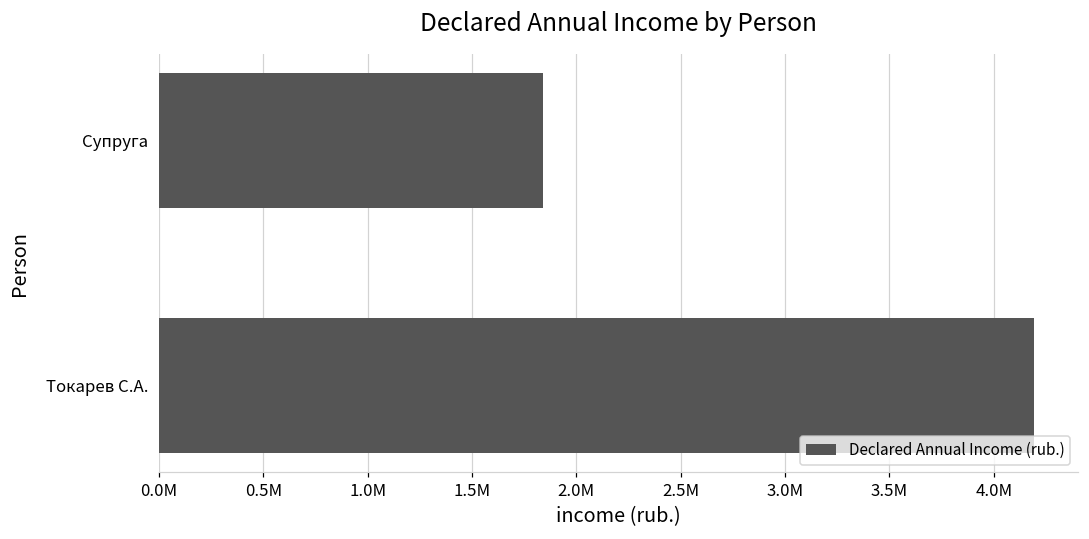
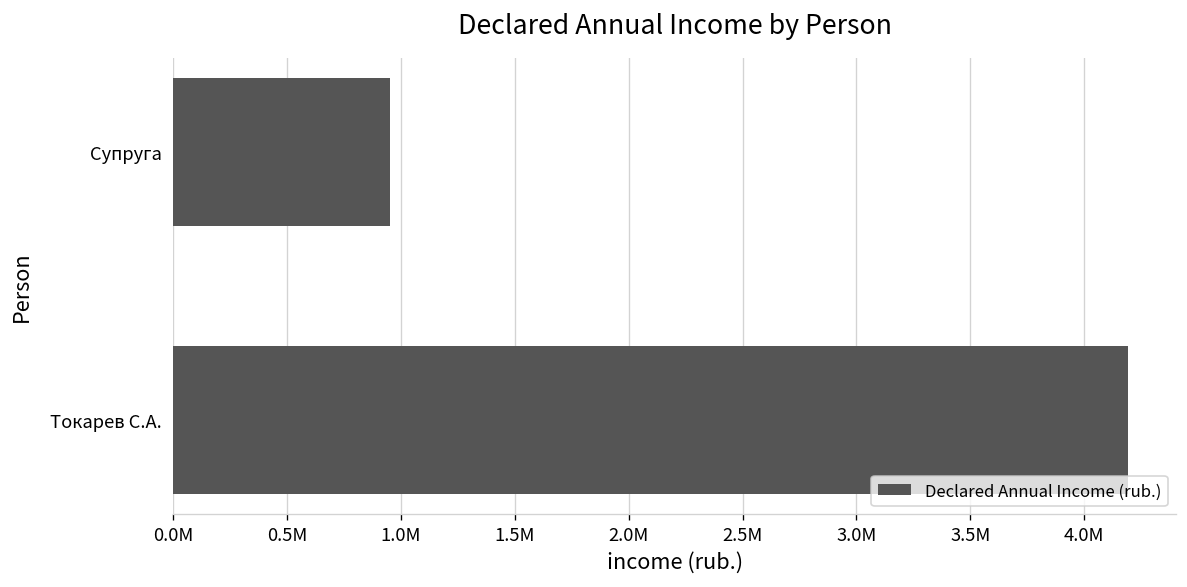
  {
-   "Супруга": 1840000,
+   "Супруга": 950000,
    "Токарев С.А.": 4190000
  }
